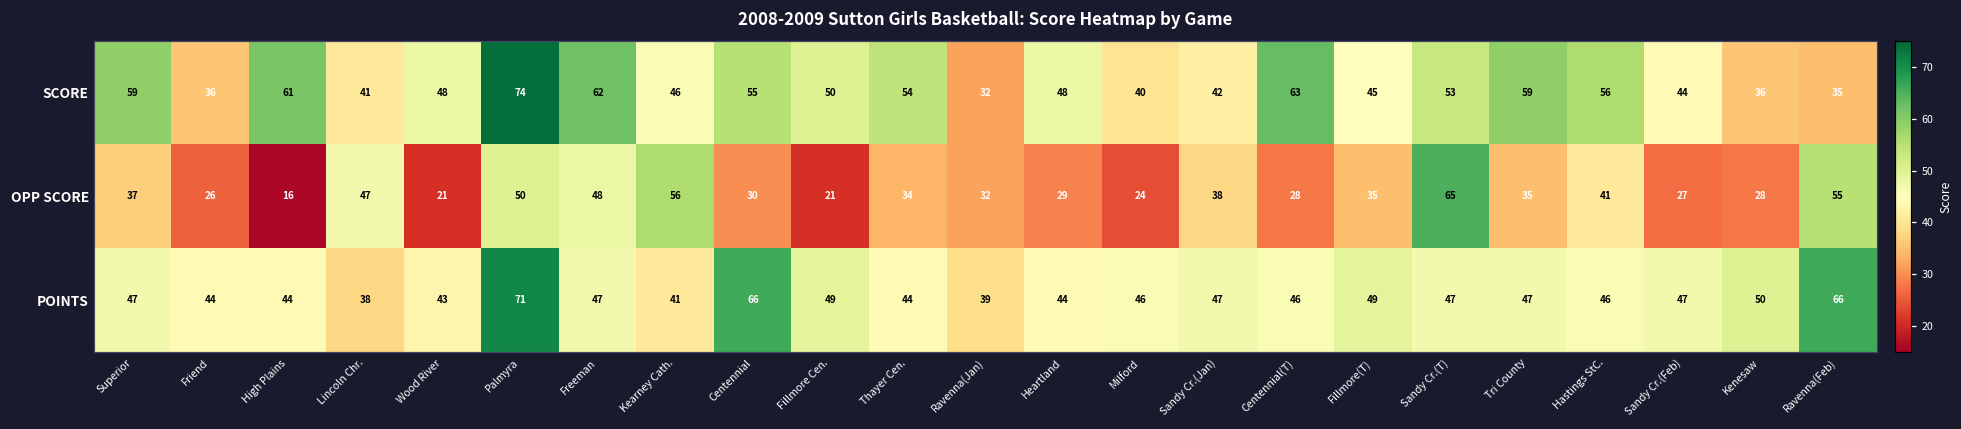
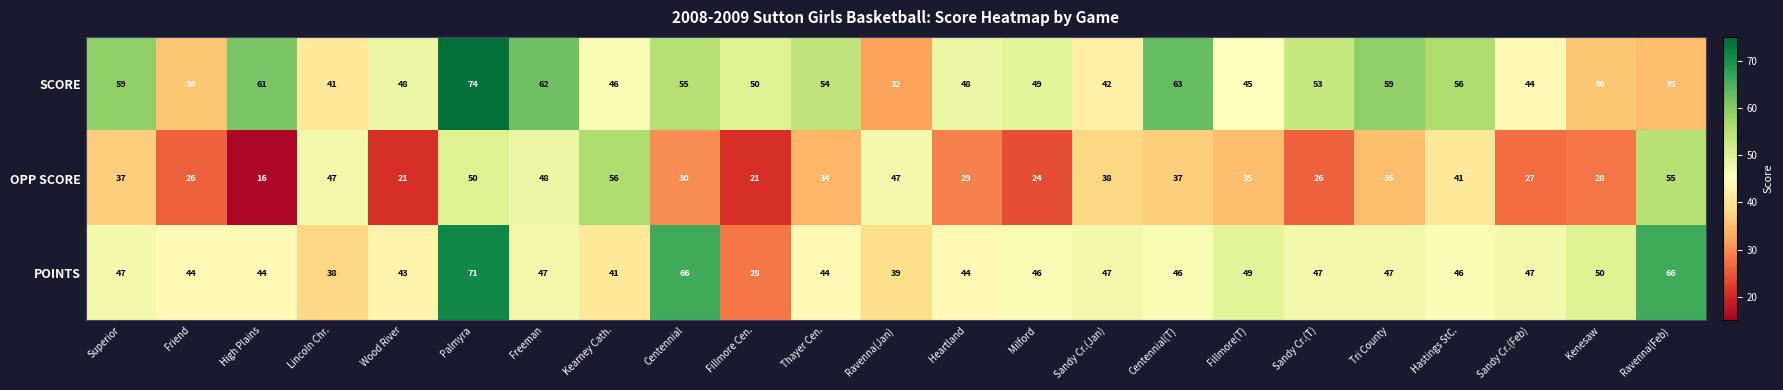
  {
    "SCORE": {
      "Superior": 59,
      "Friend": 36,
      "High Plains": 61,
      "Lincoln Chr.": 41,
      "Wood River": 48,
      "Palmyra": 74,
      "Freeman": 62,
      "Kearney Cath.": 46,
      "Centennial": 55,
      "Fillmore Cen.": 50,
      "Thayer Cen.": 54,
      "Ravenna(Jan)": 32,
      "Heartland": 48,
-     "Milford": 40,
+     "Milford": 49,
      "Sandy Cr.(Jan)": 42,
      "Centennial(T)": 63,
      "Fillmore(T)": 45,
      "Sandy Cr.(T)": 53,
      "Tri County": 59,
      "Hastings StC.": 56,
      "Sandy Cr.(Feb)": 44,
      "Kenesaw": 36,
      "Ravenna(Feb)": 35
    },
    "OPP SCORE": {
      "Superior": 37,
      "Friend": 26,
      "High Plains": 16,
      "Lincoln Chr.": 47,
      "Wood River": 21,
      "Palmyra": 50,
      "Freeman": 48,
      "Kearney Cath.": 56,
      "Centennial": 30,
      "Fillmore Cen.": 21,
      "Thayer Cen.": 34,
-     "Ravenna(Jan)": 32,
+     "Ravenna(Jan)": 47,
      "Heartland": 29,
      "Milford": 24,
      "Sandy Cr.(Jan)": 38,
-     "Centennial(T)": 28,
+     "Centennial(T)": 37,
      "Fillmore(T)": 35,
-     "Sandy Cr.(T)": 65,
+     "Sandy Cr.(T)": 26,
      "Tri County": 35,
      "Hastings StC.": 41,
      "Sandy Cr.(Feb)": 27,
      "Kenesaw": 28,
      "Ravenna(Feb)": 55
    },
    "POINTS": {
      "Superior": 47,
      "Friend": 44,
      "High Plains": 44,
      "Lincoln Chr.": 38,
      "Wood River": 43,
      "Palmyra": 71,
      "Freeman": 47,
      "Kearney Cath.": 41,
      "Centennial": 66,
-     "Fillmore Cen.": 49,
+     "Fillmore Cen.": 28,
      "Thayer Cen.": 44,
      "Ravenna(Jan)": 39,
      "Heartland": 44,
      "Milford": 46,
      "Sandy Cr.(Jan)": 47,
      "Centennial(T)": 46,
      "Fillmore(T)": 49,
      "Sandy Cr.(T)": 47,
      "Tri County": 47,
      "Hastings StC.": 46,
      "Sandy Cr.(Feb)": 47,
      "Kenesaw": 50,
      "Ravenna(Feb)": 66
    }
  }
